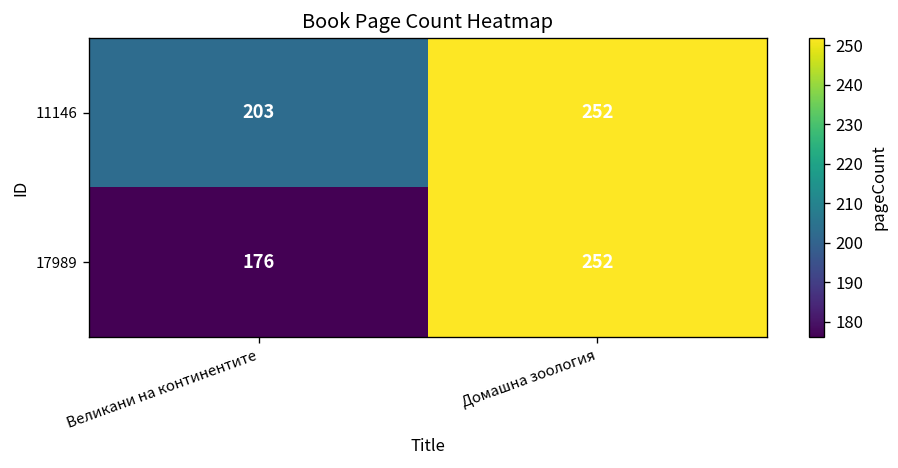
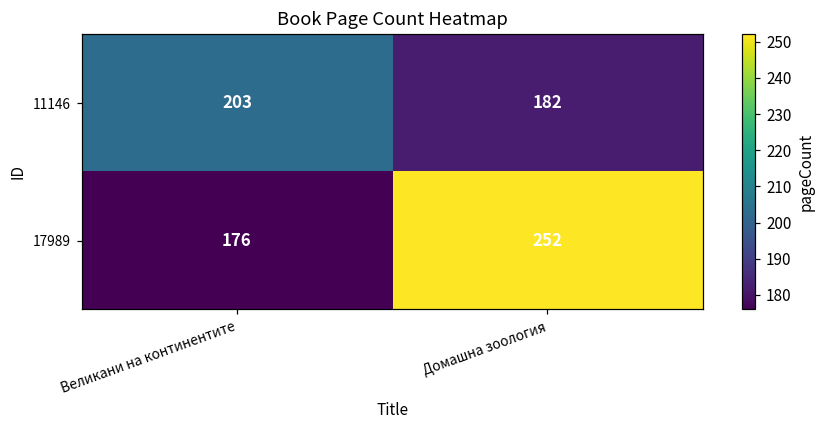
  {
    "11146": {
      "Великани на континентите": 203,
-     "Домашна зоология": 252
+     "Домашна зоология": 182
    },
    "17989": {
      "Великани на континентите": 176,
      "Домашна зоология": 252
    }
  }
